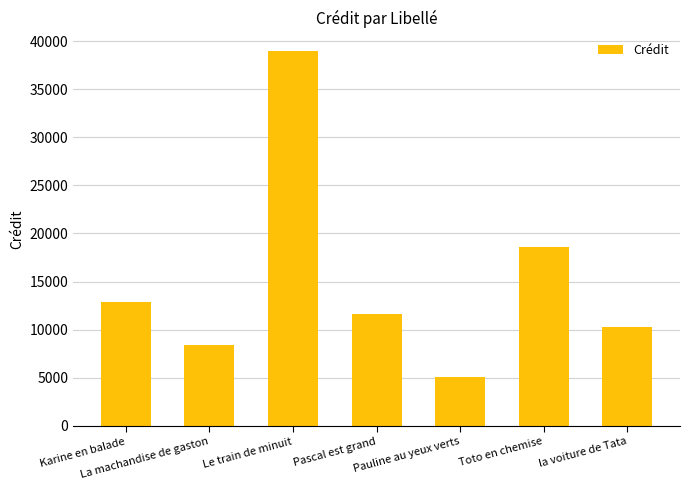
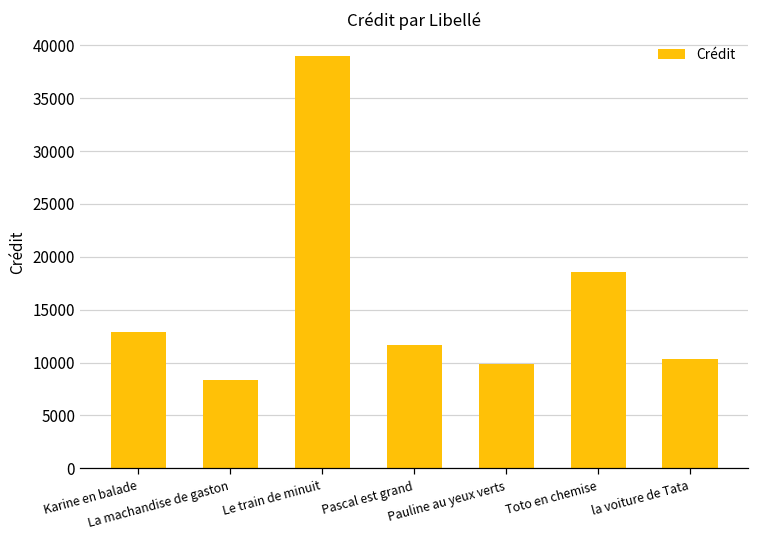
  {
    "Karine en balade": 13000,
    "La machandise de gaston": 8000,
    "Le train de minuit": 39000,
    "Pascal est grand": 12000,
-   "Pauline au yeux verts": 5000,
+   "Pauline au yeux verts": 10000,
    "Toto en chemise": 19000,
    "la voiture de Tata": 10000
  }
